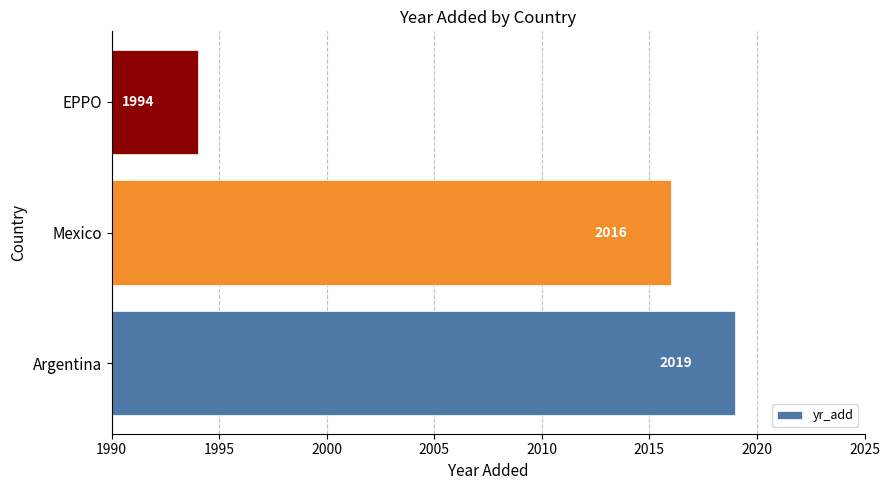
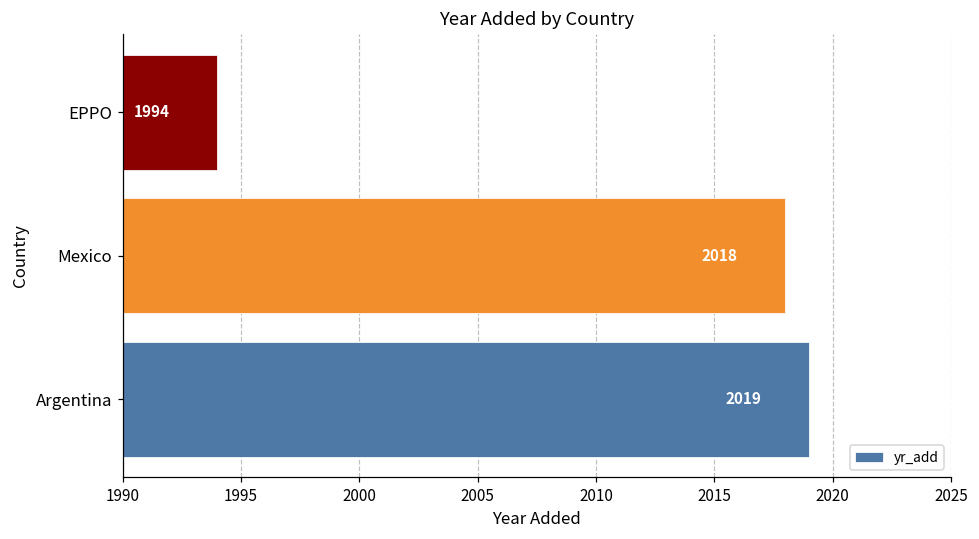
  {
    "EPPO": 1994,
-   "Mexico": 2016,
+   "Mexico": 2018,
    "Argentina": 2019
  }
